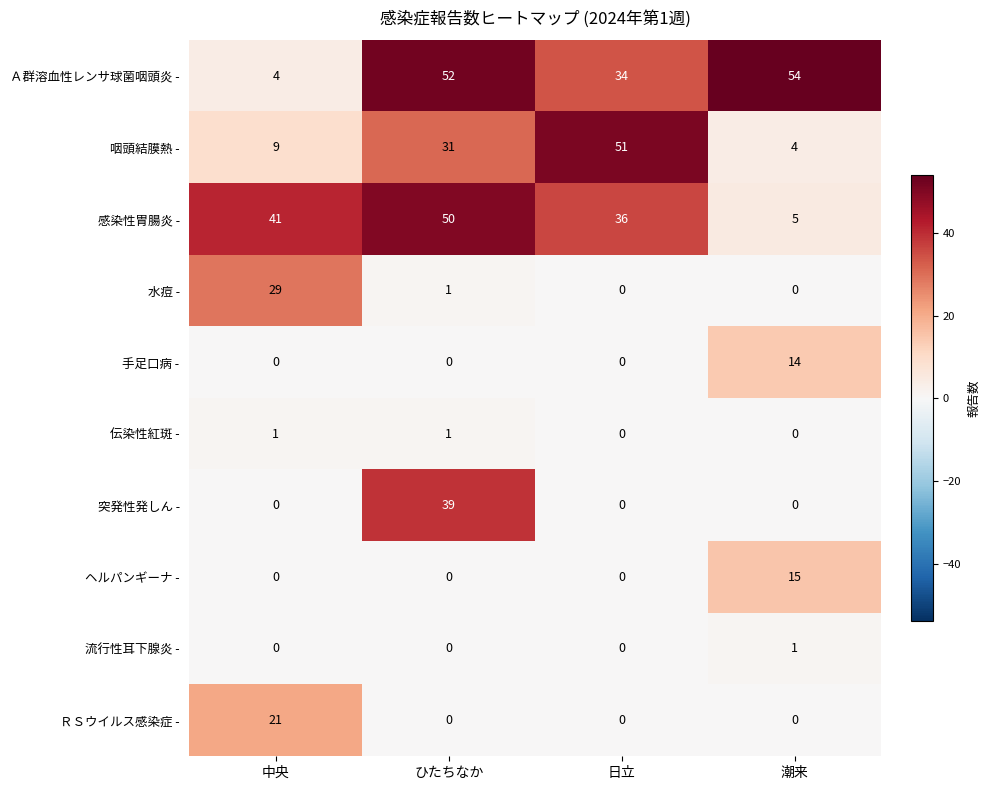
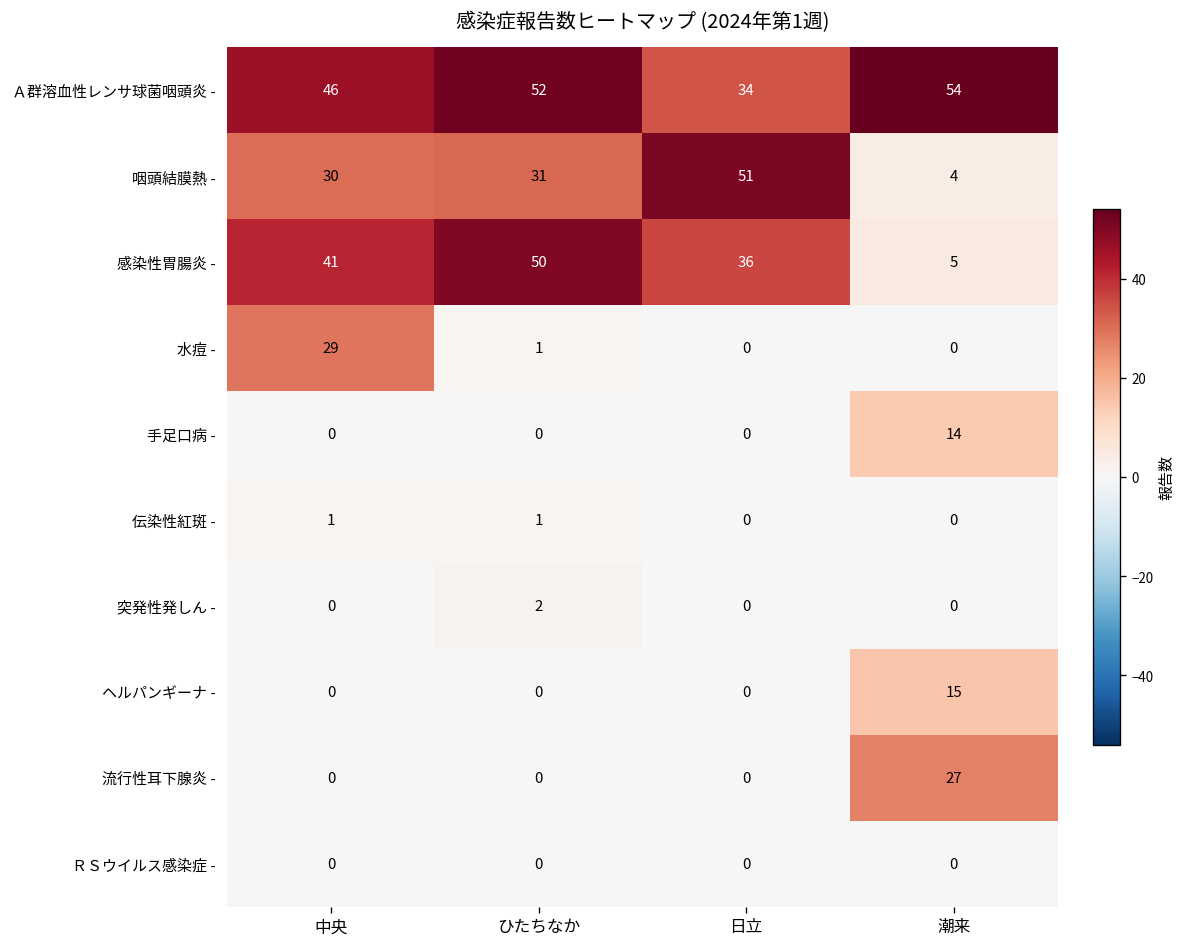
  {
    "Ａ群溶血性レンサ球菌咽頭炎 -": {
-     "中央": 4,
+     "中央": 46,
      "ひたちなか": 52,
      "日立": 34,
      "潮来": 54
    },
    "咽頭結膜熱 -": {
-     "中央": 9,
+     "中央": 30,
      "ひたちなか": 31,
      "日立": 51,
      "潮来": 4
    },
    "感染性胃腸炎 -": {
      "中央": 41,
      "ひたちなか": 50,
      "日立": 36,
      "潮来": 5
    },
    "水痘 -": {
      "中央": 29,
      "ひたちなか": 1,
      "日立": 0,
      "潮来": 0
    },
    "手足口病 -": {
      "中央": 0,
      "ひたちなか": 0,
      "日立": 0,
      "潮来": 14
    },
    "伝染性紅斑 -": {
      "中央": 1,
      "ひたちなか": 1,
      "日立": 0,
      "潮来": 0
    },
    "突発性発しん -": {
      "中央": 0,
-     "ひたちなか": 39,
+     "ひたちなか": 2,
      "日立": 0,
      "潮来": 0
    },
    "ヘルパンギーナ -": {
      "中央": 0,
      "ひたちなか": 0,
      "日立": 0,
      "潮来": 15
    },
    "流行性耳下腺炎 -": {
      "中央": 0,
      "ひたちなか": 0,
      "日立": 0,
-     "潮来": 1
+     "潮来": 27
    },
    "ＲＳウイルス感染症 -": {
-     "中央": 21,
+     "中央": 0,
      "ひたちなか": 0,
      "日立": 0,
      "潮来": 0
    }
  }
